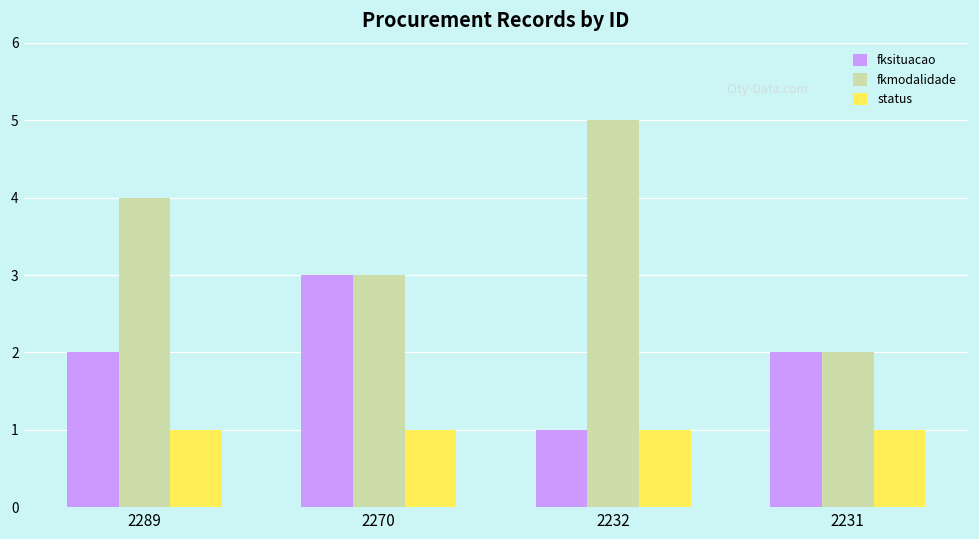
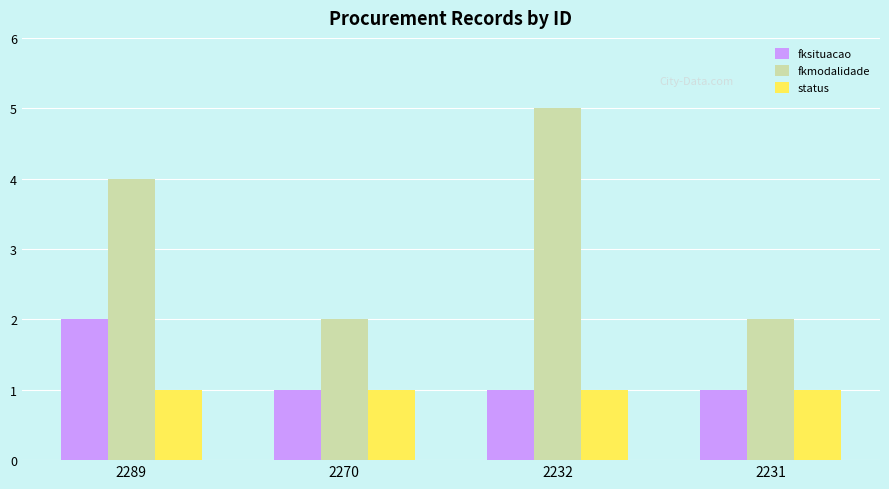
  {
    "fksituacao": {
      "2289": 2,
-     "2270": 3,
+     "2270": 1,
      "2232": 1,
-     "2231": 2
+     "2231": 1
    },
    "fkmodalidade": {
      "2289": 4,
-     "2270": 3,
+     "2270": 2,
      "2232": 5,
      "2231": 2
    },
    "status": {
      "2289": 1,
      "2270": 1,
      "2232": 1,
      "2231": 1
    }
  }
